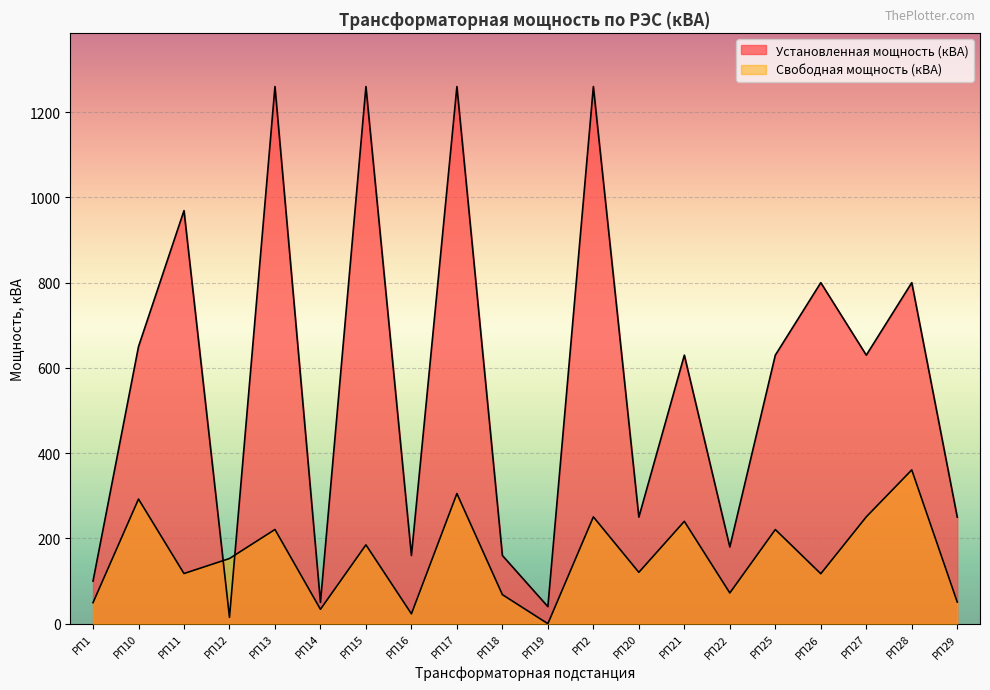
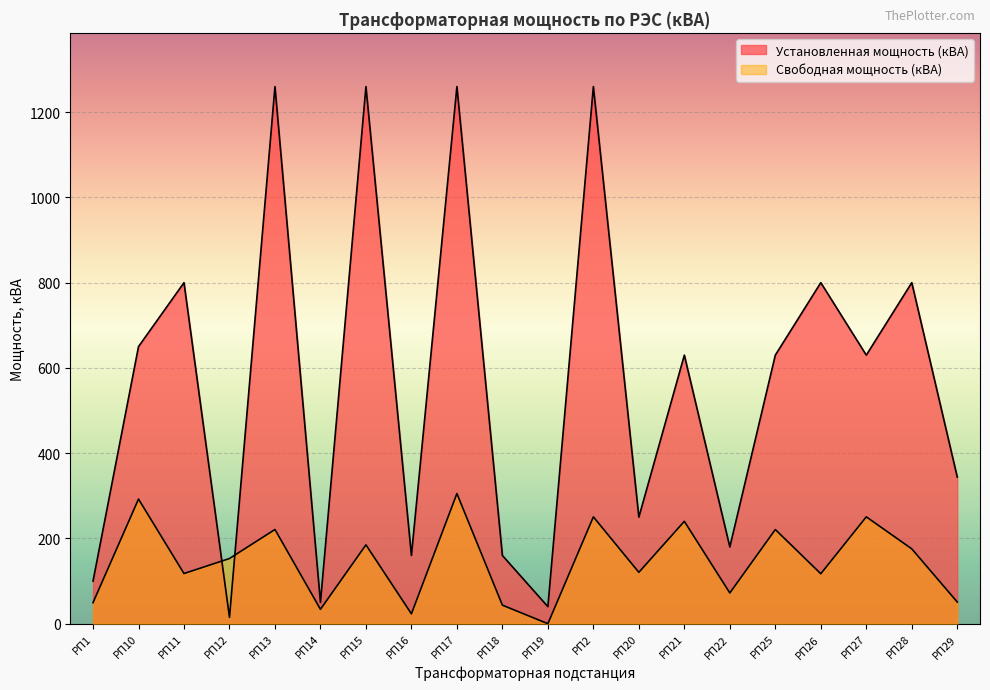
  {
    "Установленная мощность (кВА)": {
      "РП1": 100,
      "РП10": 650,
-     "РП11": 970,
+     "РП11": 800,
      "РП12": 20,
      "РП13": 1260,
      "РП14": 50,
      "РП15": 1260,
      "РП16": 160,
      "РП17": 1260,
      "РП18": 160,
      "РП19": 40,
      "РП2": 1260,
      "РП20": 250,
      "РП21": 630,
      "РП22": 180,
      "РП25": 630,
      "РП26": 800,
      "РП27": 630,
      "РП28": 800,
-     "РП29": 250
+     "РП29": 340
    },
    "Свободная мощность (кВА)": {
      "РП1": 50,
      "РП10": 290,
      "РП11": 120,
      "РП12": 150,
      "РП13": 220,
      "РП14": 30,
      "РП15": 190,
      "РП16": 20,
      "РП17": 310,
-     "РП18": 70,
+     "РП18": 40,
      "РП19": 0,
      "РП2": 250,
      "РП20": 120,
      "РП21": 240,
      "РП22": 70,
      "РП25": 220,
      "РП26": 120,
      "РП27": 250,
-     "РП28": 360,
+     "РП28": 180,
      "РП29": 50
    }
  }
